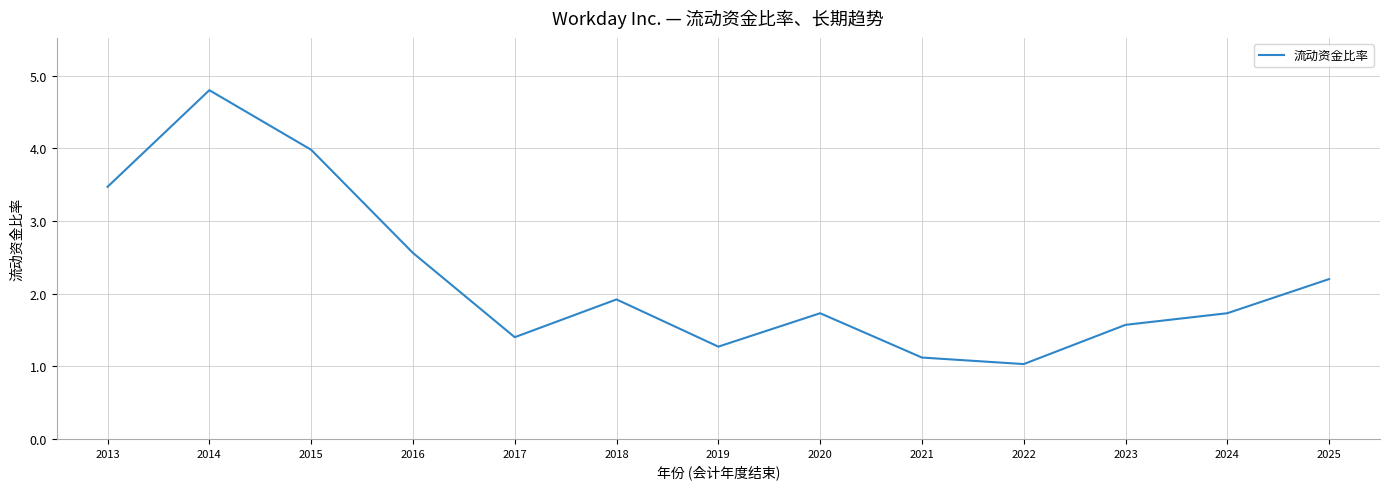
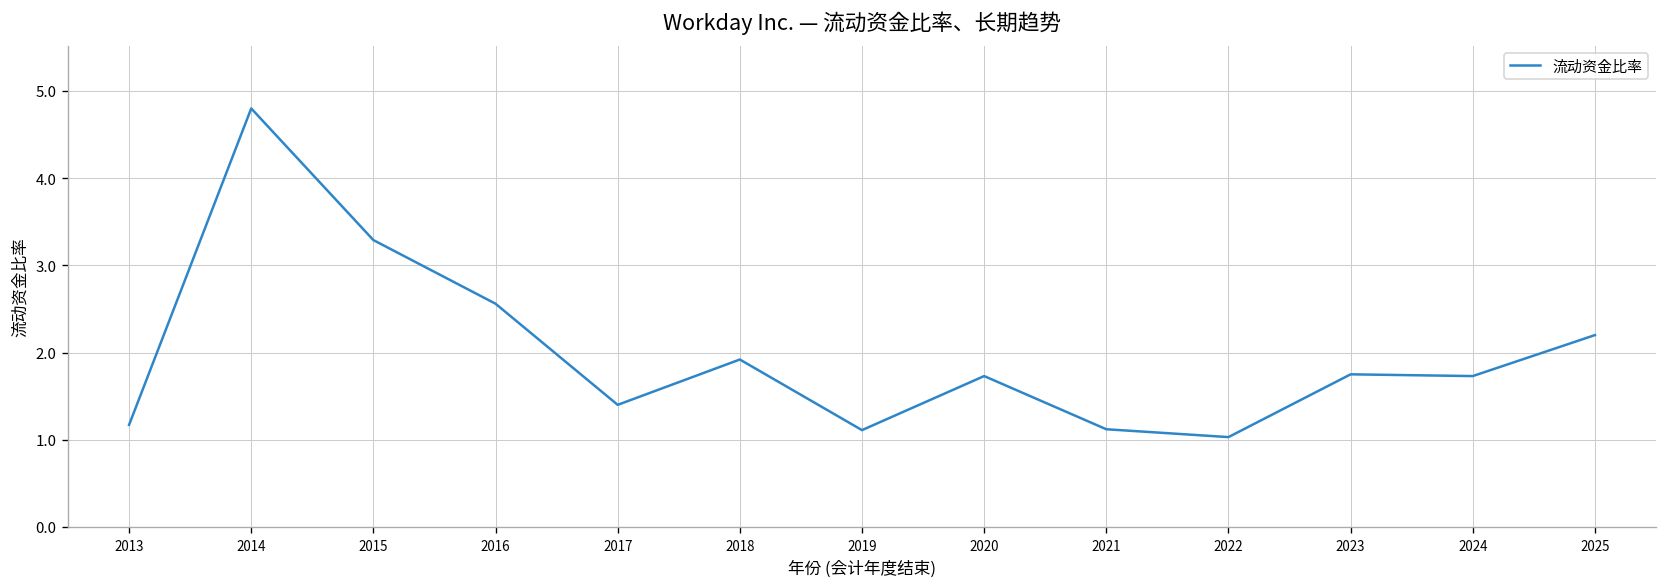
  {
-   "2013": 3.5,
+   "2013": 1.2,
    "2014": 4.8,
-   "2015": 4.0,
+   "2015": 3.3,
    "2016": 2.6,
    "2017": 1.4,
    "2018": 1.9,
-   "2019": 1.3,
+   "2019": 1.1,
    "2020": 1.7,
    "2021": 1.1,
    "2022": 1.0,
-   "2023": 1.6,
+   "2023": 1.8,
    "2024": 1.7,
    "2025": 2.2
  }
